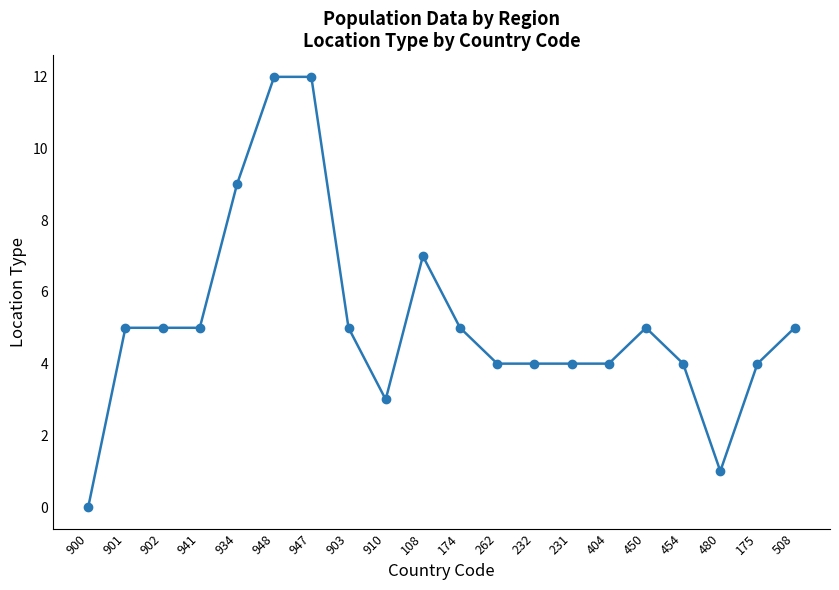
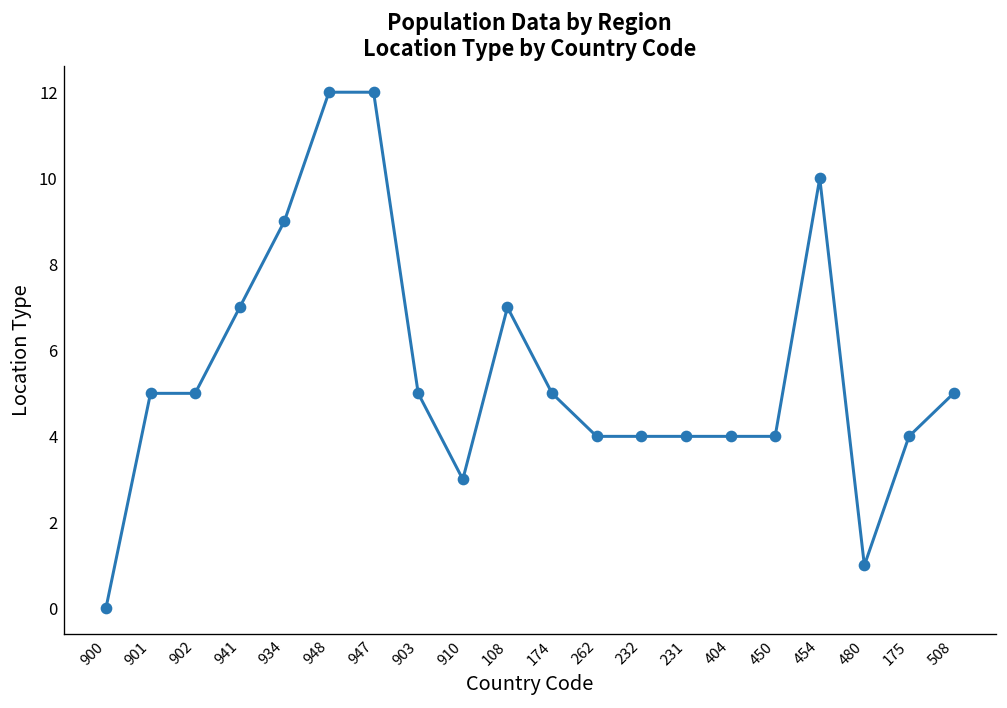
  {
    "900": 0,
    "901": 5,
    "902": 5,
-   "941": 5,
+   "941": 7,
    "934": 9,
    "948": 12,
    "947": 12,
    "903": 5,
    "910": 3,
    "108": 7,
    "174": 5,
    "262": 4,
    "232": 4,
    "231": 4,
    "404": 4,
-   "450": 5,
-   "454": 4,
+   "450": 4,
+   "454": 10,
    "480": 1,
    "175": 4,
    "508": 5
  }
